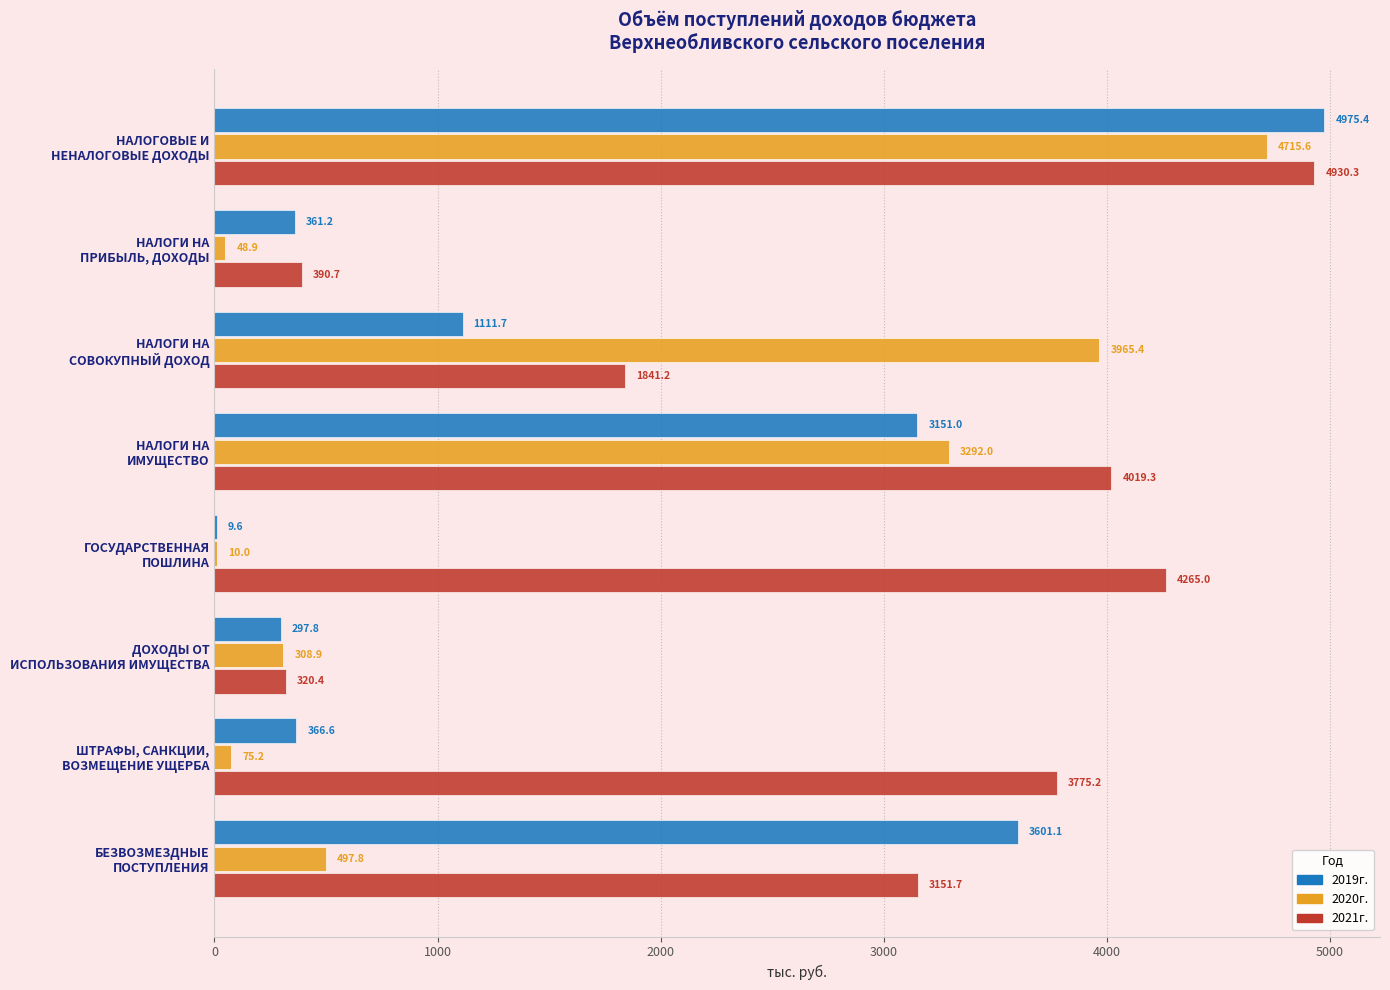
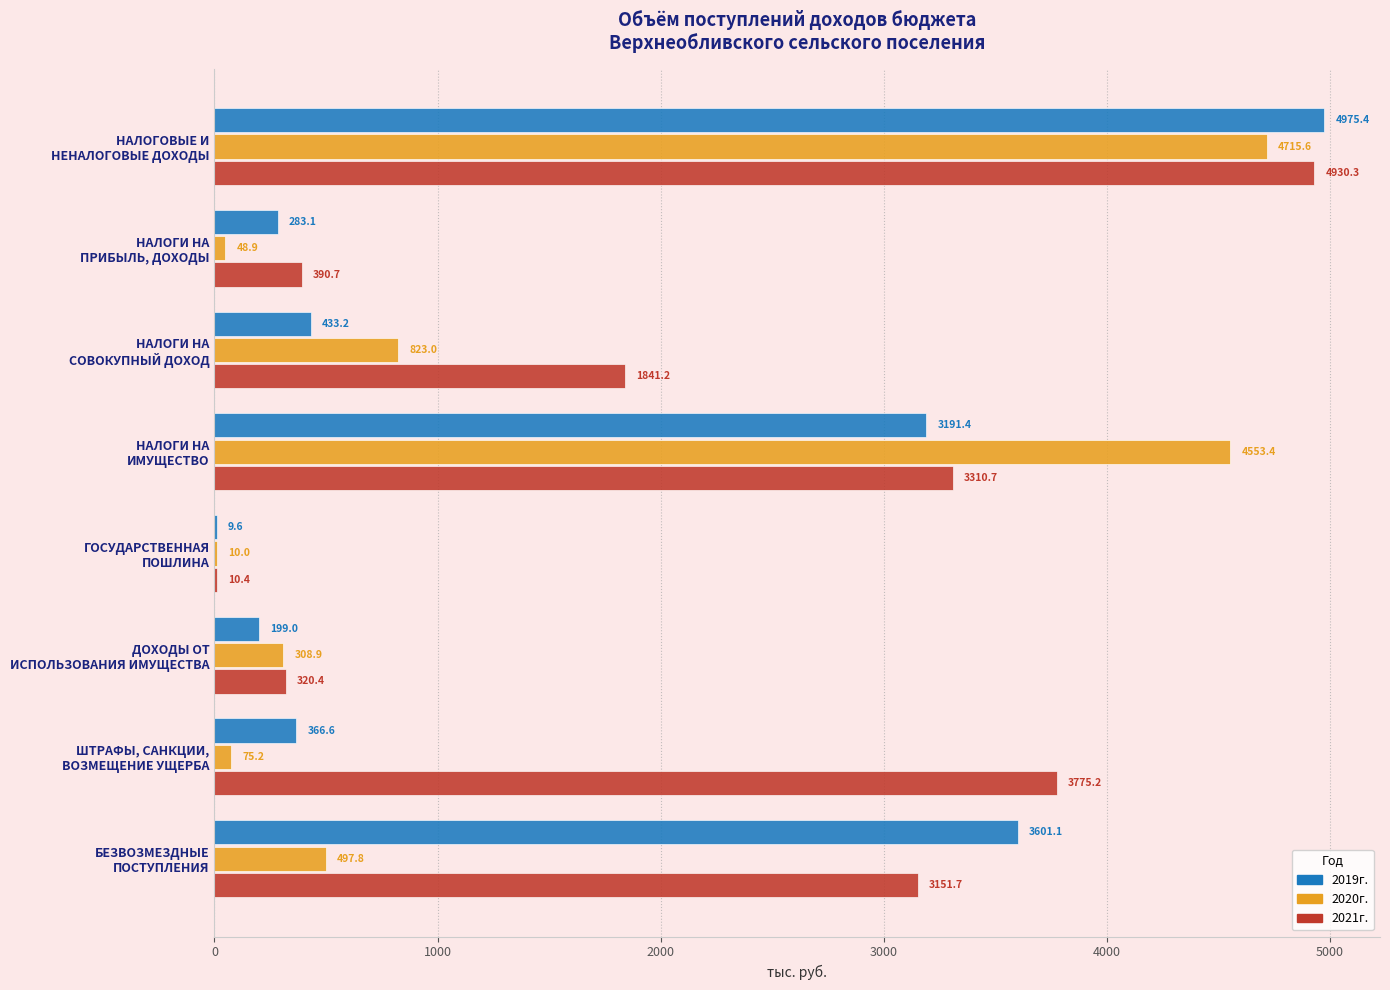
  {
    "2019г.": {
      "НАЛОГОВЫЕ И НЕНАЛОГОВЫЕ ДОХОДЫ": 4975.4,
-     "НАЛОГИ НА ПРИБЫЛЬ, ДОХОДЫ": 361.2,
-     "НАЛОГИ НА СОВОКУПНЫЙ ДОХОД": 1111.7,
-     "НАЛОГИ НА ИМУЩЕСТВО": 3151.0,
+     "НАЛОГИ НА ПРИБЫЛЬ, ДОХОДЫ": 283.1,
+     "НАЛОГИ НА СОВОКУПНЫЙ ДОХОД": 433.2,
+     "НАЛОГИ НА ИМУЩЕСТВО": 3191.4,
      "ГОСУДАРСТВЕННАЯ ПОШЛИНА": 9.6,
-     "ДОХОДЫ ОТ ИСПОЛЬЗОВАНИЯ ИМУЩЕСТВА": 297.8,
+     "ДОХОДЫ ОТ ИСПОЛЬЗОВАНИЯ ИМУЩЕСТВА": 199.0,
      "ШТРАФЫ, САНКЦИИ, ВОЗМЕЩЕНИЕ УЩЕРБА": 366.6,
      "БЕЗВОЗМЕЗДНЫЕ ПОСТУПЛЕНИЯ": 3601.1
    },
    "2020г.": {
      "НАЛОГОВЫЕ И НЕНАЛОГОВЫЕ ДОХОДЫ": 4715.6,
      "НАЛОГИ НА ПРИБЫЛЬ, ДОХОДЫ": 48.9,
-     "НАЛОГИ НА СОВОКУПНЫЙ ДОХОД": 3965.4,
-     "НАЛОГИ НА ИМУЩЕСТВО": 3292.0,
+     "НАЛОГИ НА СОВОКУПНЫЙ ДОХОД": 823.0,
+     "НАЛОГИ НА ИМУЩЕСТВО": 4553.4,
      "ГОСУДАРСТВЕННАЯ ПОШЛИНА": 10.0,
      "ДОХОДЫ ОТ ИСПОЛЬЗОВАНИЯ ИМУЩЕСТВА": 308.9,
      "ШТРАФЫ, САНКЦИИ, ВОЗМЕЩЕНИЕ УЩЕРБА": 75.2,
      "БЕЗВОЗМЕЗДНЫЕ ПОСТУПЛЕНИЯ": 497.8
    },
    "2021г.": {
      "НАЛОГОВЫЕ И НЕНАЛОГОВЫЕ ДОХОДЫ": 4930.3,
      "НАЛОГИ НА ПРИБЫЛЬ, ДОХОДЫ": 390.7,
      "НАЛОГИ НА СОВОКУПНЫЙ ДОХОД": 1841.2,
-     "НАЛОГИ НА ИМУЩЕСТВО": 4019.3,
-     "ГОСУДАРСТВЕННАЯ ПОШЛИНА": 4265.0,
+     "НАЛОГИ НА ИМУЩЕСТВО": 3310.7,
+     "ГОСУДАРСТВЕННАЯ ПОШЛИНА": 10.4,
      "ДОХОДЫ ОТ ИСПОЛЬЗОВАНИЯ ИМУЩЕСТВА": 320.4,
      "ШТРАФЫ, САНКЦИИ, ВОЗМЕЩЕНИЕ УЩЕРБА": 3775.2,
      "БЕЗВОЗМЕЗДНЫЕ ПОСТУПЛЕНИЯ": 3151.7
    }
  }
